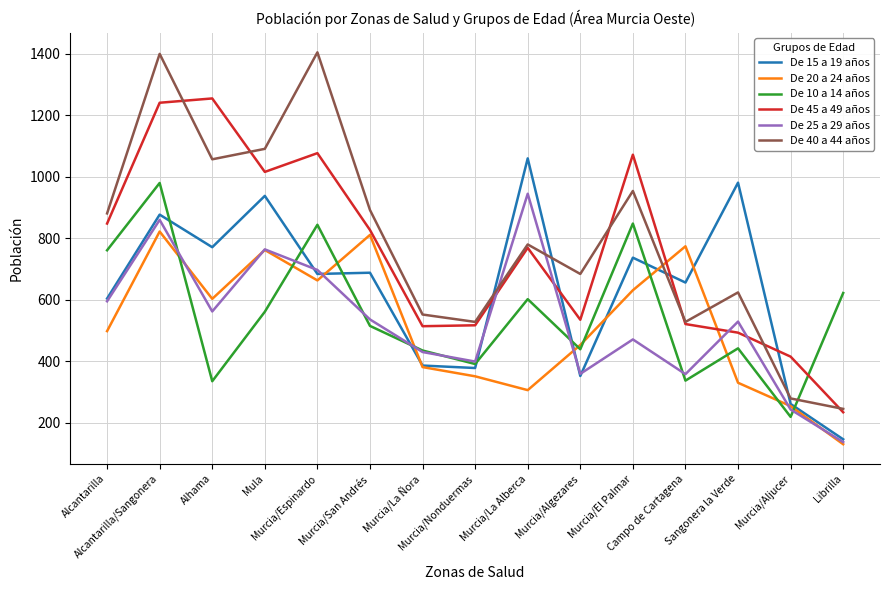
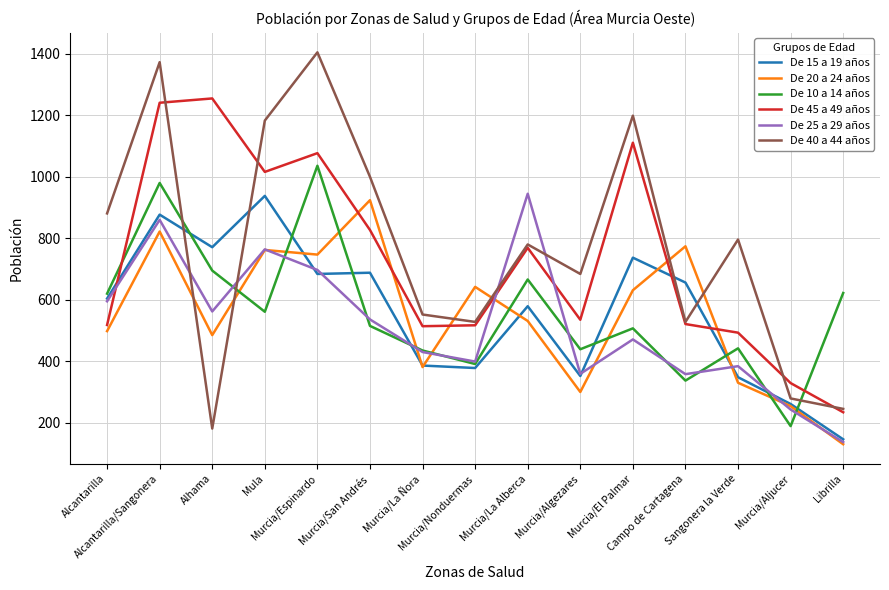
  {
    "De 15 a 19 años": {
      "Alcantarilla": 600,
      "Alcantarilla/Sangonera": 880,
      "Alhama": 770,
      "Mula": 940,
      "Murcia/Espinardo": 680,
      "Murcia/San Andrés": 690,
      "Murcia/Nonduermas": 380,
-     "Murcia/La Alberca": 1060,
+     "Murcia/La Alberca": 580,
      "Murcia/El Palmar": 740,
      "Campo de Cartagena": 660,
-     "Sangonera la Verde": 980,
+     "Sangonera la Verde": 350,
      "Librilla": 150
    },
    "De 20 a 24 años": {
      "Alcantarilla": 500,
      "Alcantarilla/Sangonera": 820,
-     "Alhama": 600,
-     "Murcia/Espinardo": 660,
-     "Murcia/San Andrés": 810,
-     "Murcia/Nonduermas": 350,
-     "Murcia/La Alberca": 310,
-     "Murcia/Algezares": 450,
+     "Alhama": 490,
+     "Murcia/Espinardo": 750,
+     "Murcia/San Andrés": 920,
+     "Murcia/Nonduermas": 640,
+     "Murcia/La Alberca": 530,
+     "Murcia/Algezares": 300,
      "Murcia/El Palmar": 630,
      "Campo de Cartagena": 770,
      "Sangonera la Verde": 330
    },
    "De 10 a 14 años": {
-     "Alcantarilla": 760,
+     "Alcantarilla": 620,
      "Alcantarilla/Sangonera": 980,
-     "Alhama": 340,
+     "Alhama": 700,
      "Mula": 560,
-     "Murcia/Espinardo": 840,
+     "Murcia/Espinardo": 1040,
      "Murcia/San Andrés": 520,
-     "Murcia/La Alberca": 600,
+     "Murcia/La Alberca": 670,
      "Murcia/Algezares": 440,
-     "Murcia/El Palmar": 850,
+     "Murcia/El Palmar": 510,
      "Campo de Cartagena": 340,
      "Sangonera la Verde": 440,
-     "Murcia/Aljucer": 220,
+     "Murcia/Aljucer": 190,
      "Librilla": 620
    },
    "De 45 a 49 años": {
-     "Alcantarilla": 850,
+     "Alcantarilla": 520,
      "Alcantarilla/Sangonera": 1240,
      "Alhama": 1260,
      "Mula": 1020,
      "Murcia/Espinardo": 1080,
      "Murcia/San Andrés": 830,
      "Murcia/La Ñora": 510,
      "Murcia/Nonduermas": 520,
      "Murcia/La Alberca": 770,
      "Murcia/Algezares": 540,
-     "Murcia/El Palmar": 1070,
+     "Murcia/El Palmar": 1110,
      "Sangonera la Verde": 490,
-     "Murcia/Aljucer": 420,
+     "Murcia/Aljucer": 330,
      "Librilla": 230
    },
    "De 25 a 29 años": {
      "Alcantarilla": 600,
      "Alcantarilla/Sangonera": 860,
      "Alhama": 560,
      "Murcia/Espinardo": 700,
      "Murcia/San Andrés": 540,
      "Murcia/La Alberca": 950,
      "Murcia/El Palmar": 470,
      "Campo de Cartagena": 360,
-     "Sangonera la Verde": 530,
+     "Sangonera la Verde": 380,
      "Murcia/Aljucer": 240
    },
    "De 40 a 44 años": {
      "Alcantarilla": 880,
-     "Alcantarilla/Sangonera": 1400,
-     "Alhama": 1060,
-     "Mula": 1090,
+     "Alcantarilla/Sangonera": 1370,
+     "Alhama": 180,
+     "Mula": 1180,
      "Murcia/Espinardo": 1410,
-     "Murcia/San Andrés": 890,
+     "Murcia/San Andrés": 1000,
      "Murcia/La Ñora": 550,
      "Murcia/Nonduermas": 530,
      "Murcia/La Alberca": 780,
      "Murcia/Algezares": 680,
-     "Murcia/El Palmar": 950,
-     "Sangonera la Verde": 620,
+     "Murcia/El Palmar": 1200,
+     "Sangonera la Verde": 800,
      "Murcia/Aljucer": 280,
      "Librilla": 250
    }
  }
